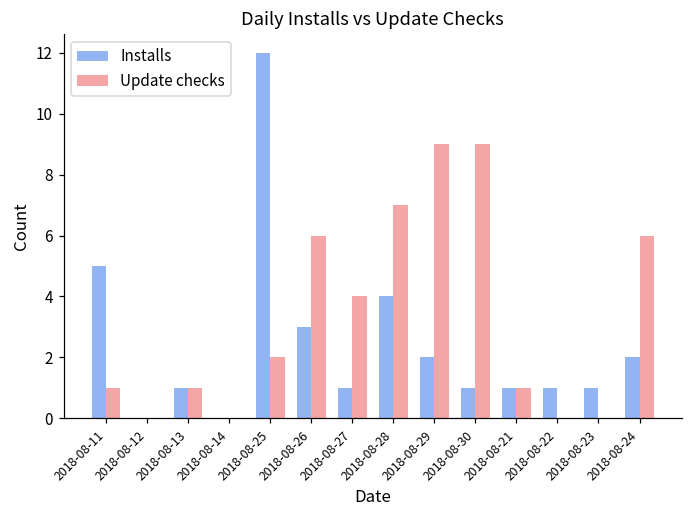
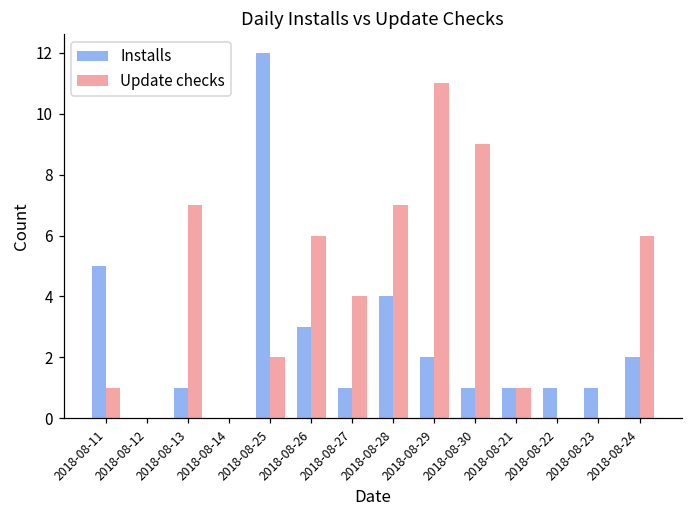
  {
    "Installs": {
      "2018-08-11": 5,
      "2018-08-12": 0,
      "2018-08-13": 1,
      "2018-08-14": 0,
      "2018-08-25": 12,
      "2018-08-26": 3,
      "2018-08-27": 1,
      "2018-08-28": 4,
      "2018-08-29": 2,
      "2018-08-30": 1,
      "2018-08-21": 1,
      "2018-08-22": 1,
      "2018-08-23": 1,
      "2018-08-24": 2
    },
    "Update checks": {
      "2018-08-11": 1,
      "2018-08-12": 0,
-     "2018-08-13": 1,
+     "2018-08-13": 7,
      "2018-08-14": 0,
      "2018-08-25": 2,
      "2018-08-26": 6,
      "2018-08-27": 4,
      "2018-08-28": 7,
-     "2018-08-29": 9,
+     "2018-08-29": 11,
      "2018-08-30": 9,
      "2018-08-21": 1,
      "2018-08-22": 0,
      "2018-08-23": 0,
      "2018-08-24": 6
    }
  }
